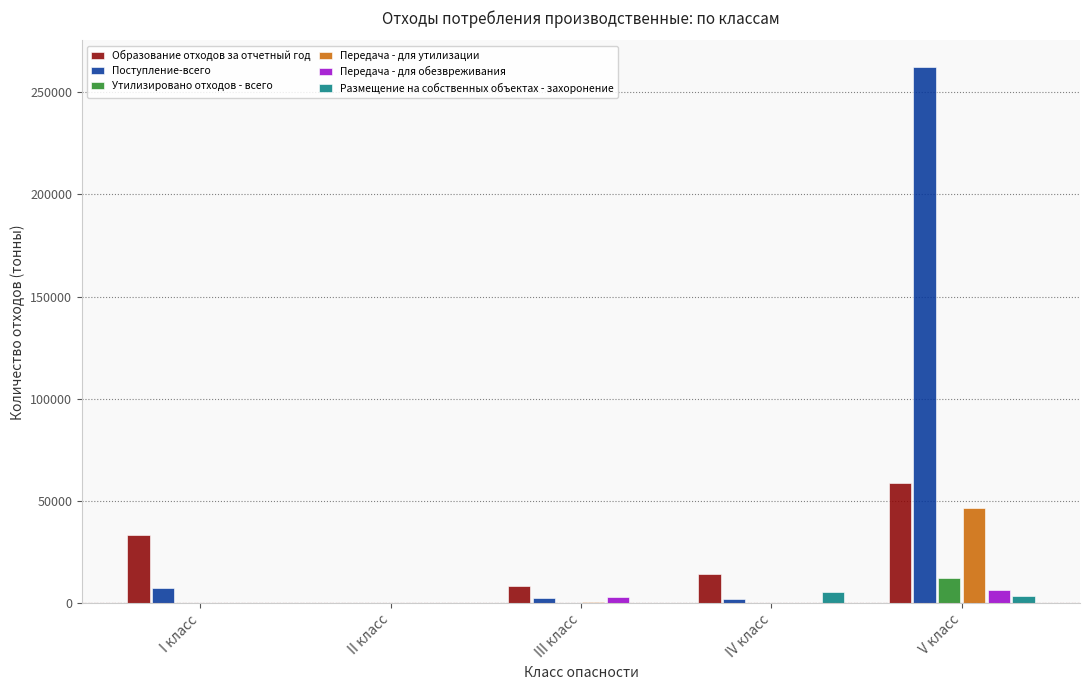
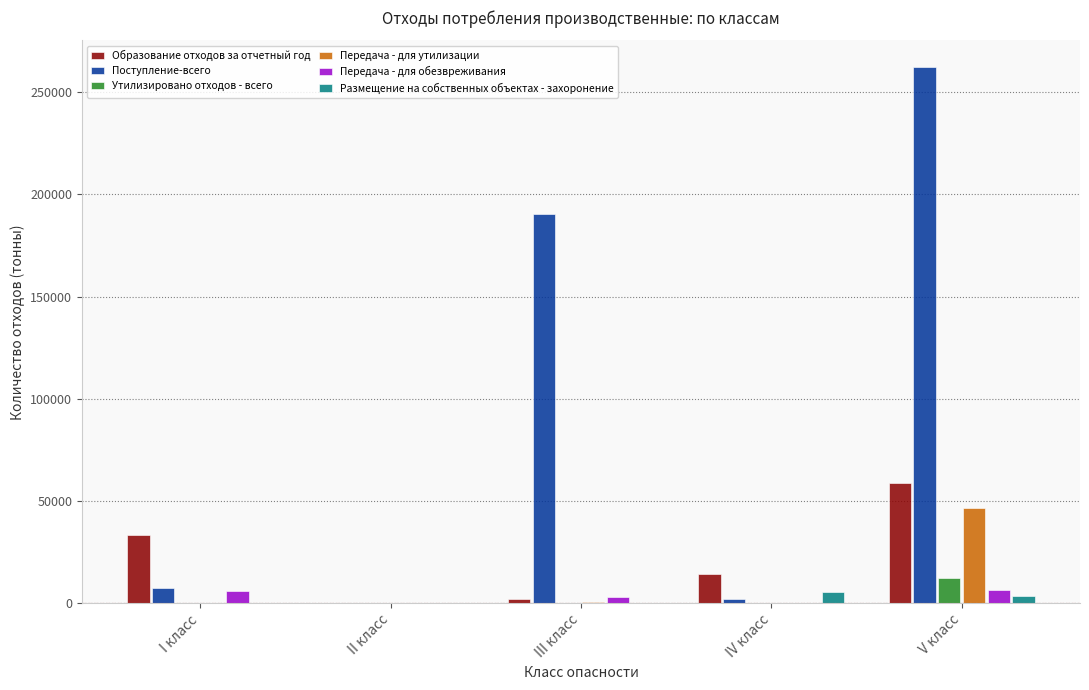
  {
    "Образование отходов за отчетный год": {
      "I класс": 33000,
-     "III класс": 9000,
+     "III класс": 2000,
      "IV класс": 14000,
      "V класс": 59000
    },
    "Поступление-всего": {
      "I класс": 8000,
      "II класс": 0,
-     "III класс": 2000,
+     "III класс": 191000,
      "IV класс": 2000,
      "V класс": 262000
    },
    "Утилизировано отходов - всего": {
      "I класс": 0,
      "II класс": 0,
      "IV класс": 0,
      "V класс": 12000
    },
    "Передача - для утилизации": {
      "II класс": 0,
      "V класс": 47000
    },
    "Передача - для обезвреживания": {
-     "I класс": 0,
+     "I класс": 6000,
      "III класс": 3000,
      "V класс": 6000
    },
    "Размещение на собственных объектах - захоронение": {
      "I класс": 0,
      "II класс": 0,
      "III класс": 0,
      "IV класс": 5000,
      "V класс": 4000
    }
  }
